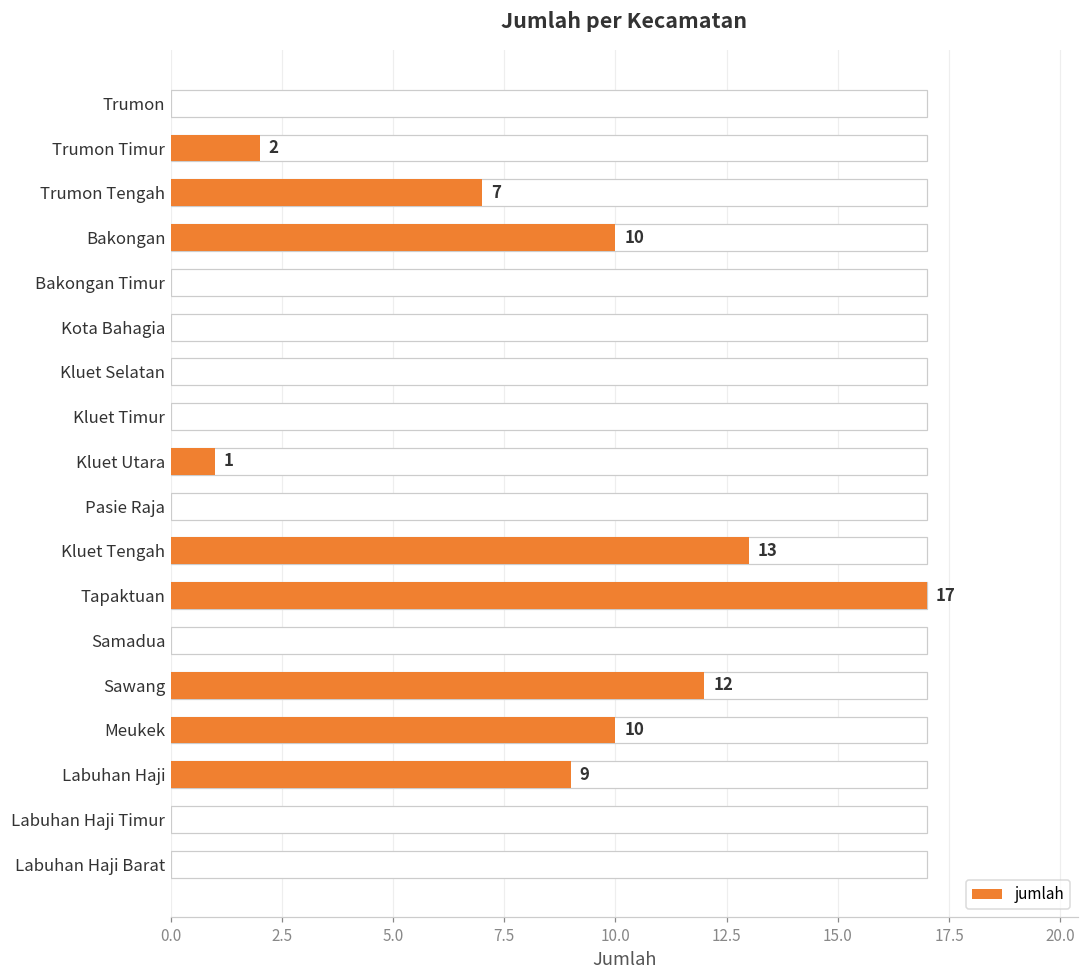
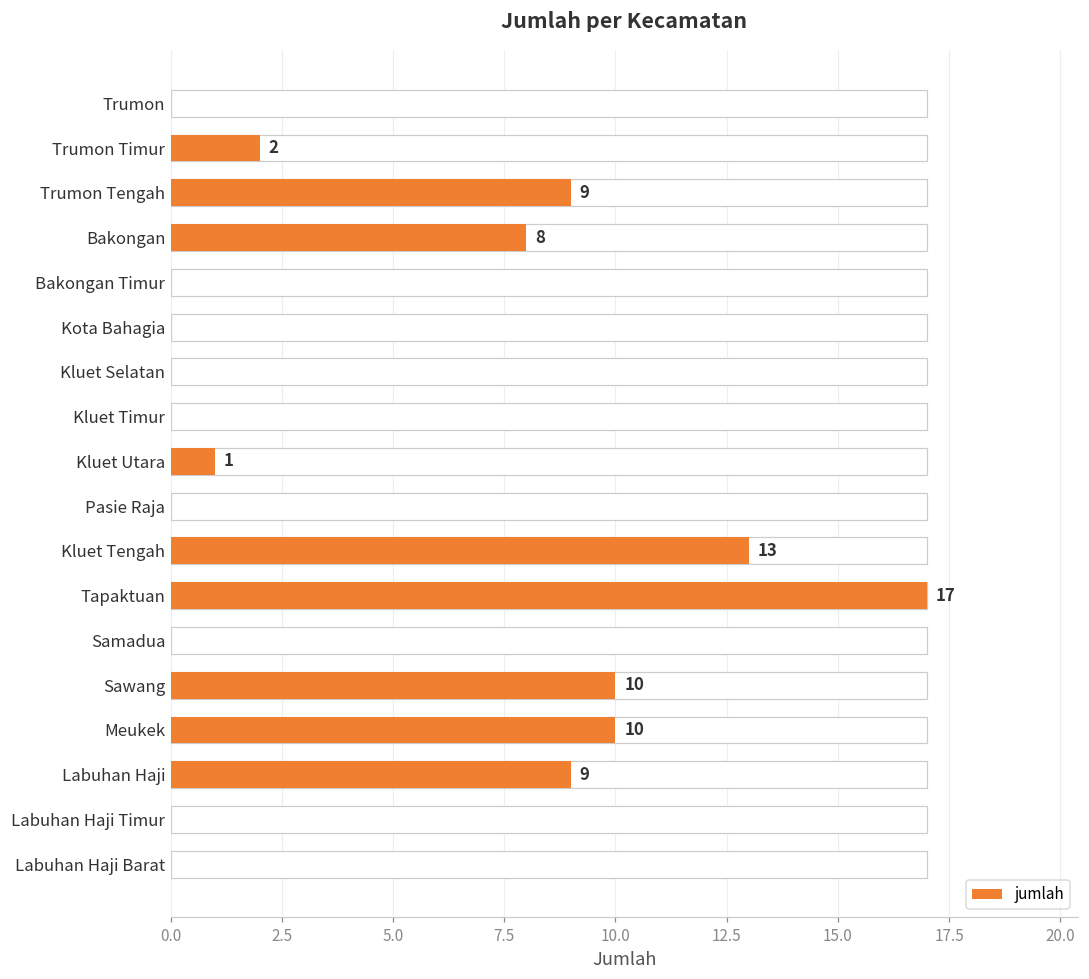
  {
    "jumlah": {
-     "Trumon Tengah": 7,
-     "Bakongan": 10,
+     "Trumon Tengah": 9,
+     "Bakongan": 8,
      "Tapaktuan": 17,
-     "Sawang": 12
+     "Sawang": 10
    }
  }
